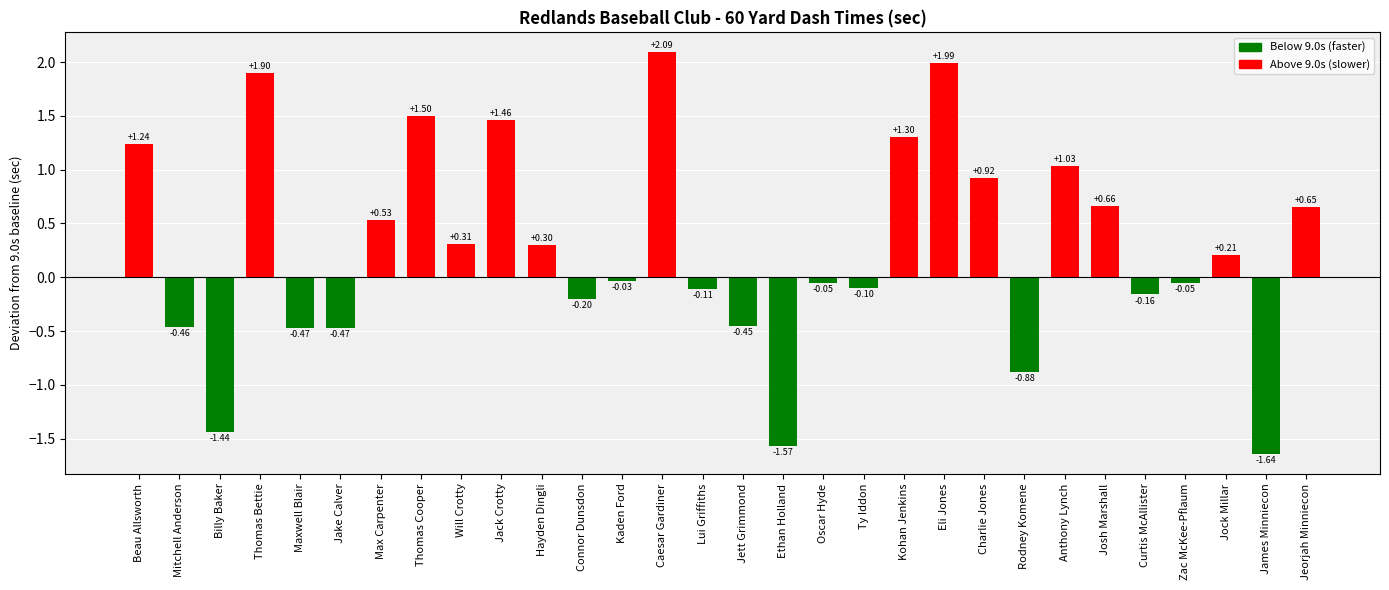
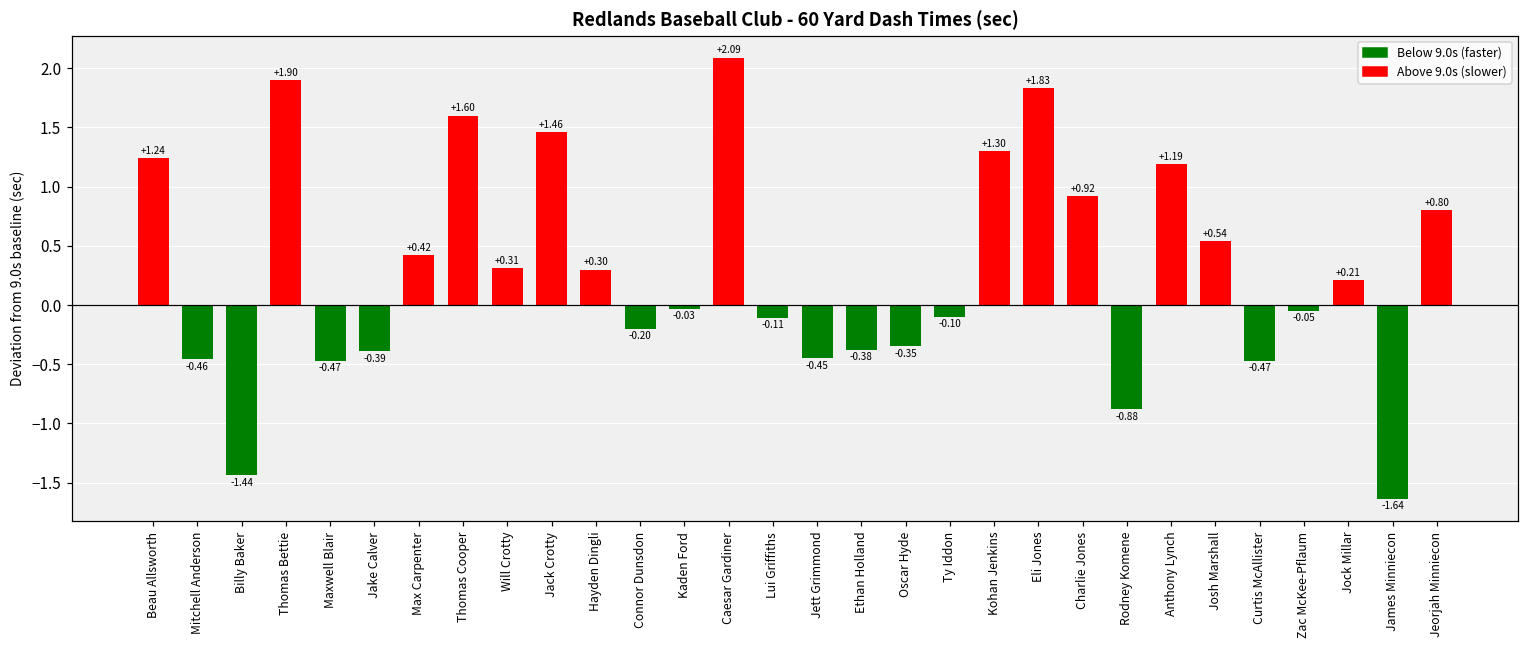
  {
    "Beau Allsworth": "+1.24",
    "Mitchell Anderson": "-0.46",
    "Billy Baker": "-1.44",
    "Thomas Bettie": "+1.90",
    "Maxwell Blair": "-0.47",
-   "Jake Calver": "-0.47",
-   "Max Carpenter": "+0.53",
-   "Thomas Cooper": "+1.50",
+   "Jake Calver": "-0.39",
+   "Max Carpenter": "+0.42",
+   "Thomas Cooper": "+1.60",
    "Will Crotty": "+0.31",
    "Jack Crotty": "+1.46",
    "Hayden Dingli": "+0.30",
    "Connor Dunsdon": "-0.20",
    "Kaden Ford": "-0.03",
    "Caesar Gardiner": "+2.09",
    "Lui Griffiths": "-0.11",
    "Jett Grimmond": "-0.45",
-   "Ethan Holland": "-1.57",
-   "Oscar Hyde": "-0.05",
+   "Ethan Holland": "-0.38",
+   "Oscar Hyde": "-0.35",
    "Ty Iddon": "-0.10",
    "Kohan Jenkins": "+1.30",
-   "Eli Jones": "+1.99",
+   "Eli Jones": "+1.83",
    "Charlie Jones": "+0.92",
    "Rodney Komene": "-0.88",
-   "Anthony Lynch": "+1.03",
-   "Josh Marshall": "+0.66",
-   "Curtis McAllister": "-0.16",
+   "Anthony Lynch": "+1.19",
+   "Josh Marshall": "+0.54",
+   "Curtis McAllister": "-0.47",
    "Zac McKee-Pflaum": "-0.05",
    "Jock Millar": "+0.21",
    "James Minniecon": "-1.64",
-   "Jeorjah Minniecon": "+0.65"
+   "Jeorjah Minniecon": "+0.80"
  }
